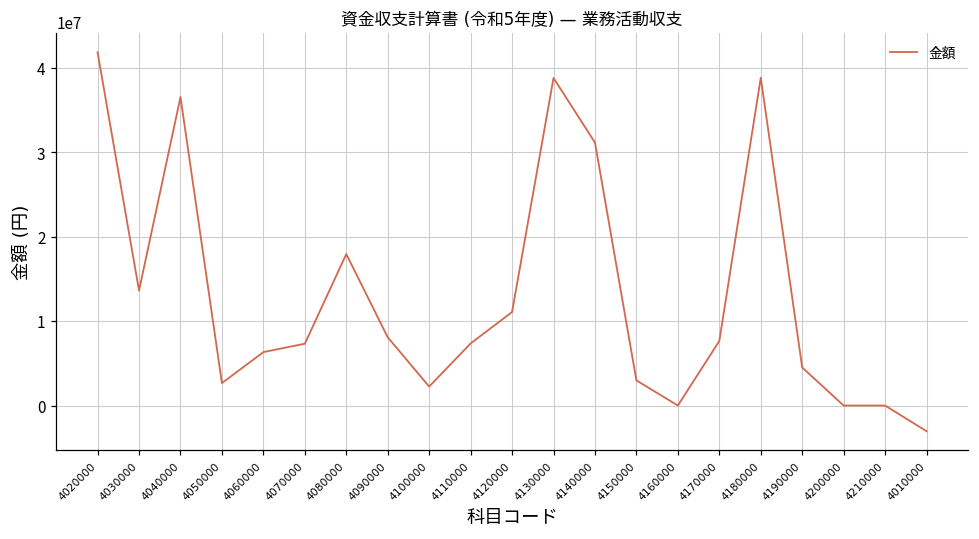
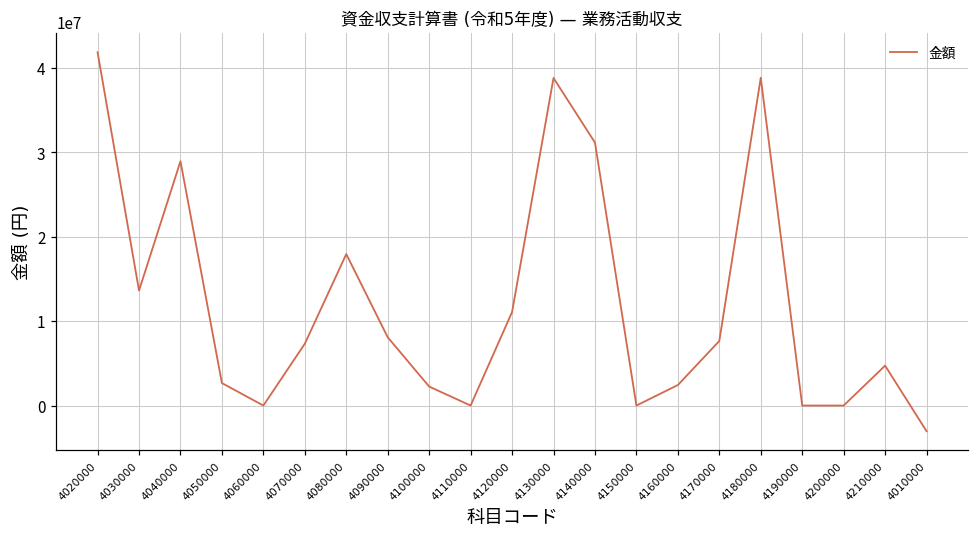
  {
    "4020000": 42000000,
    "4030000": 14000000,
-   "4040000": 37000000,
+   "4040000": 29000000,
    "4050000": 3000000,
-   "4060000": 6000000,
+   "4060000": 0,
    "4070000": 7000000,
    "4080000": 18000000,
    "4090000": 8000000,
    "4100000": 2000000,
-   "4110000": 7000000,
+   "4110000": 0,
    "4120000": 11000000,
    "4130000": 39000000,
    "4140000": 31000000,
-   "4150000": 3000000,
-   "4160000": 0,
+   "4150000": 0,
+   "4160000": 2000000,
    "4170000": 8000000,
    "4180000": 39000000,
-   "4190000": 5000000,
+   "4190000": 0,
    "4200000": 0,
-   "4210000": 0,
+   "4210000": 5000000,
    "4010000": -3000000
  }
